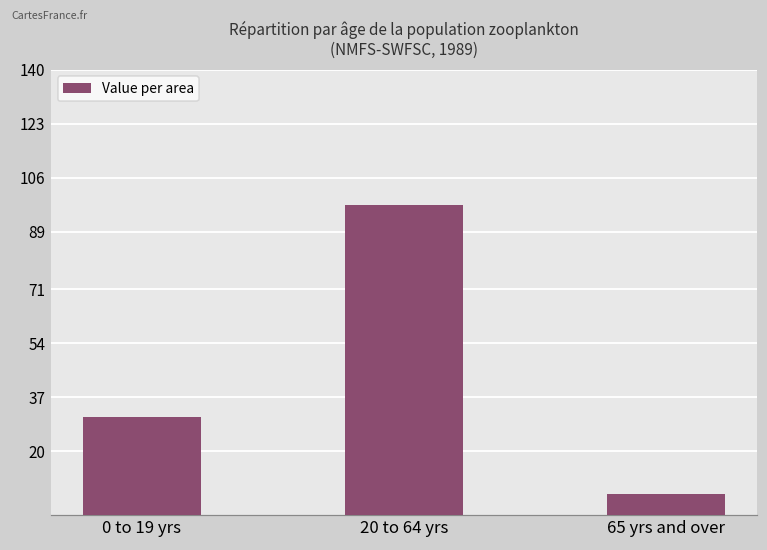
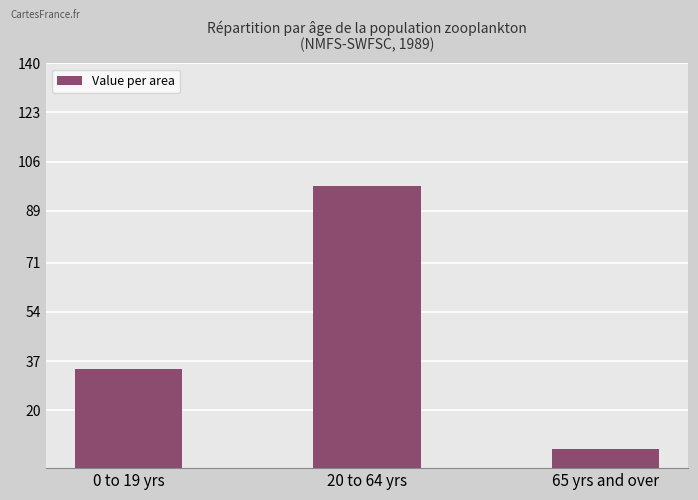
  {
-   "0 to 19 yrs": 31,
+   "0 to 19 yrs": 34,
    "20 to 64 yrs": 98,
    "65 yrs and over": 7
  }
